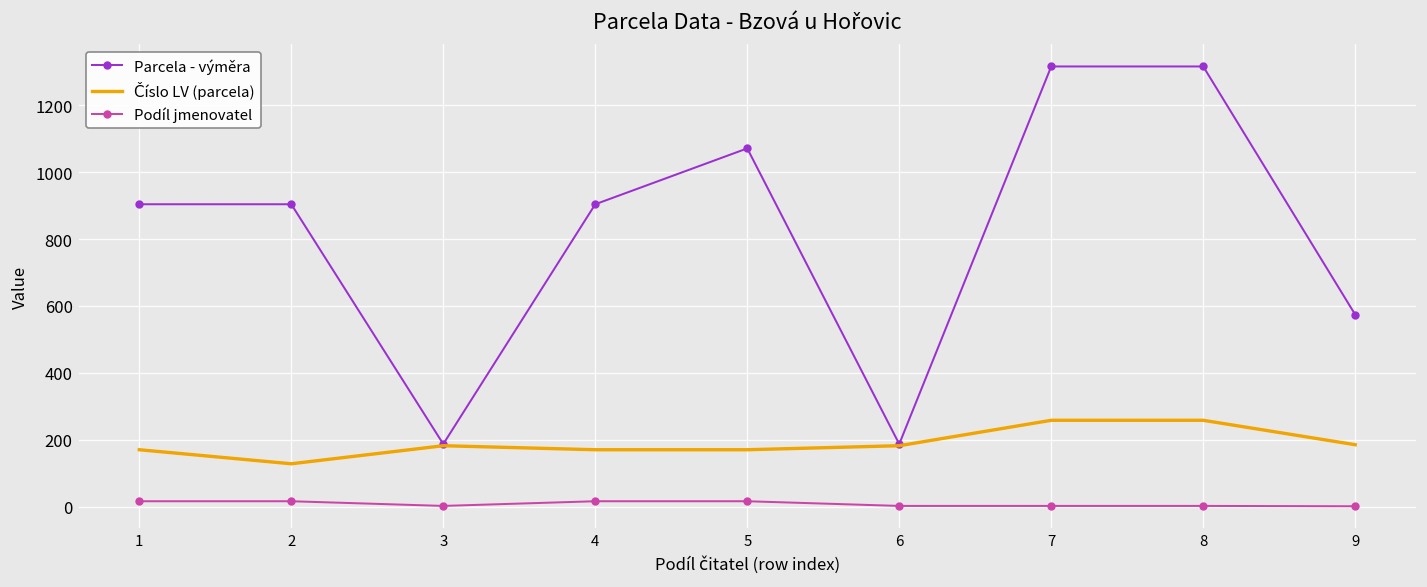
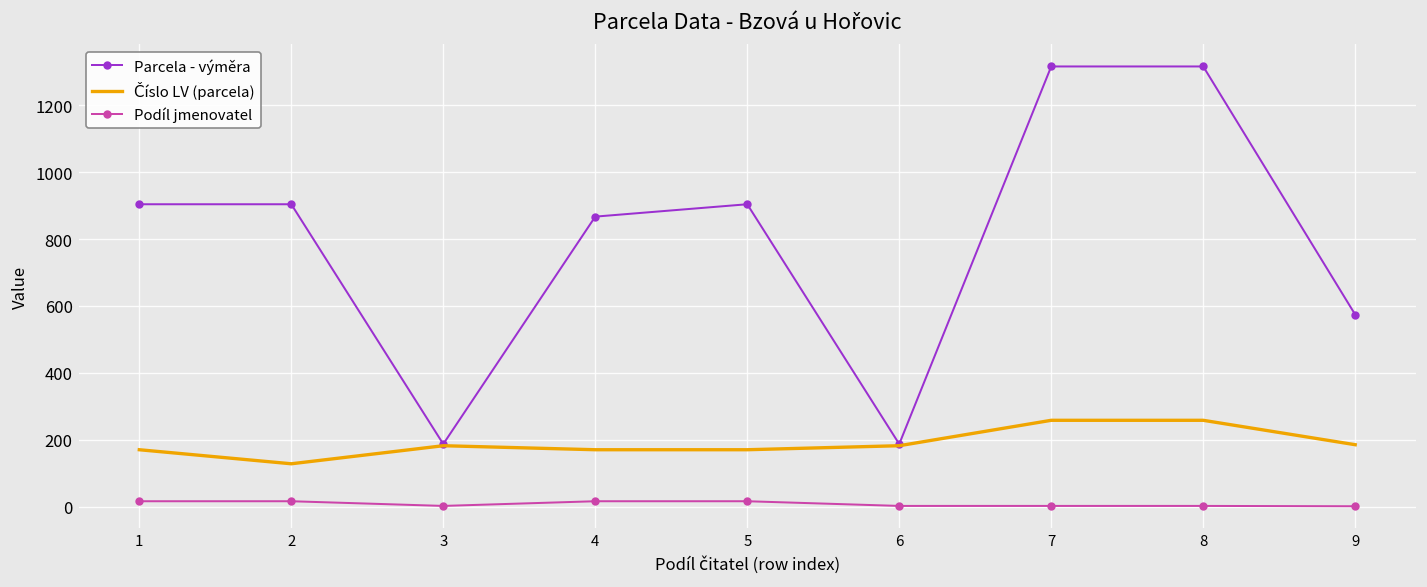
  {
    "Parcela - výměra": {
      "1": 900,
      "2": 900,
-     "4": 900,
-     "5": 1070,
+     "4": 870,
+     "5": 900,
      "7": 1320,
      "8": 1320,
      "9": 570
    },
    "Číslo LV (parcela)": {
      "1": 170,
      "2": 130,
      "4": 170,
      "5": 170,
      "7": 260,
      "8": 260,
      "9": 190
    },
    "Podíl jmenovatel": {
      "1": 20,
      "2": 20,
      "3": 0,
      "4": 20,
      "5": 20,
      "6": 0,
      "7": 0,
      "8": 0,
      "9": 0
    }
  }
